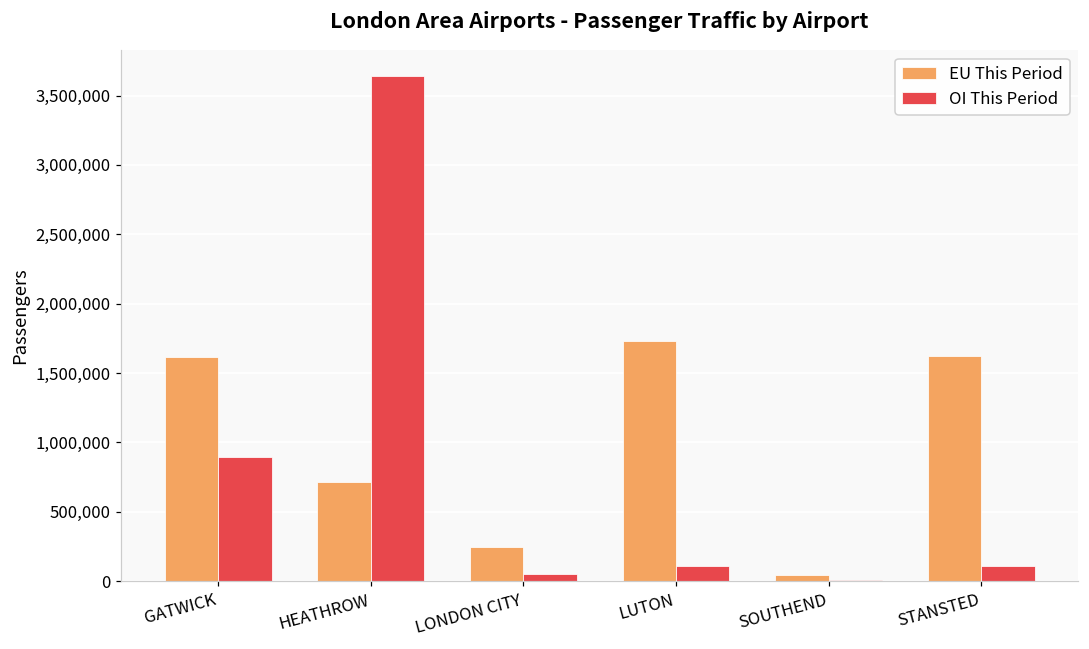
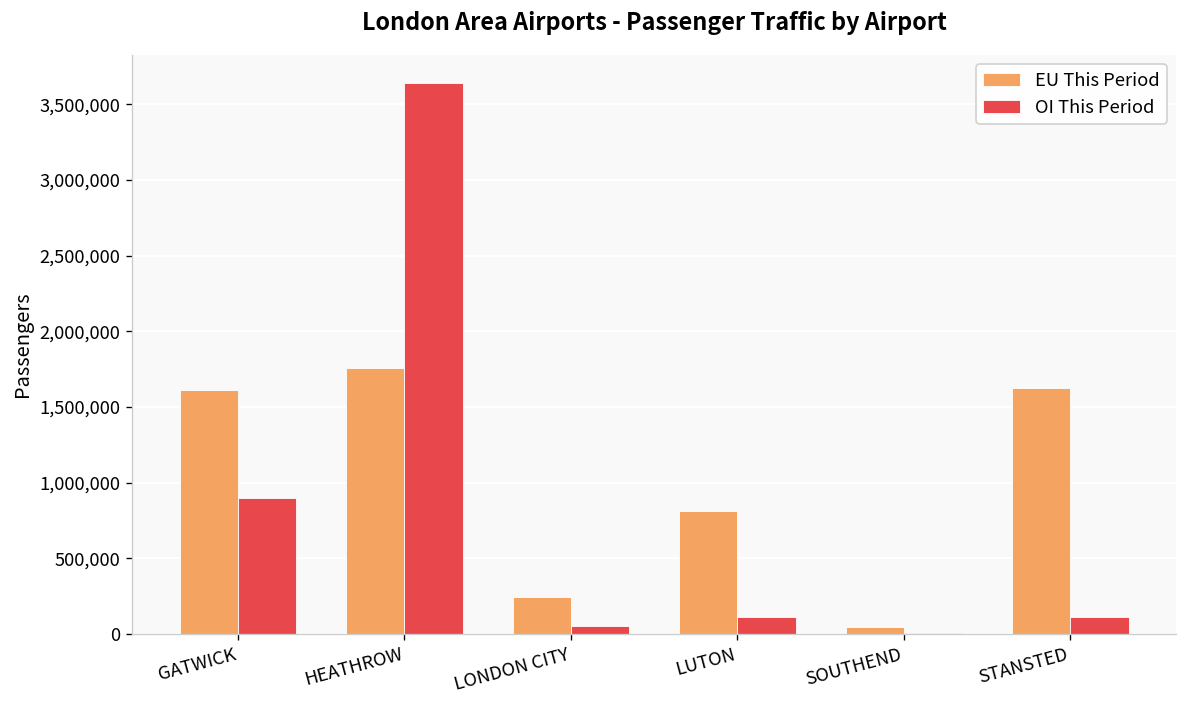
  {
    "EU This Period": {
      "GATWICK": "1,620,000",
-     "HEATHROW": "720,000",
+     "HEATHROW": "1,760,000",
      "LONDON CITY": "250,000",
-     "LUTON": "1,730,000",
+     "LUTON": "810,000",
      "SOUTHEND": "50,000",
      "STANSTED": "1,630,000"
    },
    "OI This Period": {
      "GATWICK": "900,000",
      "HEATHROW": "3,640,000",
      "LONDON CITY": "50,000",
      "LUTON": "110,000",
      "STANSTED": "110,000"
    }
  }
